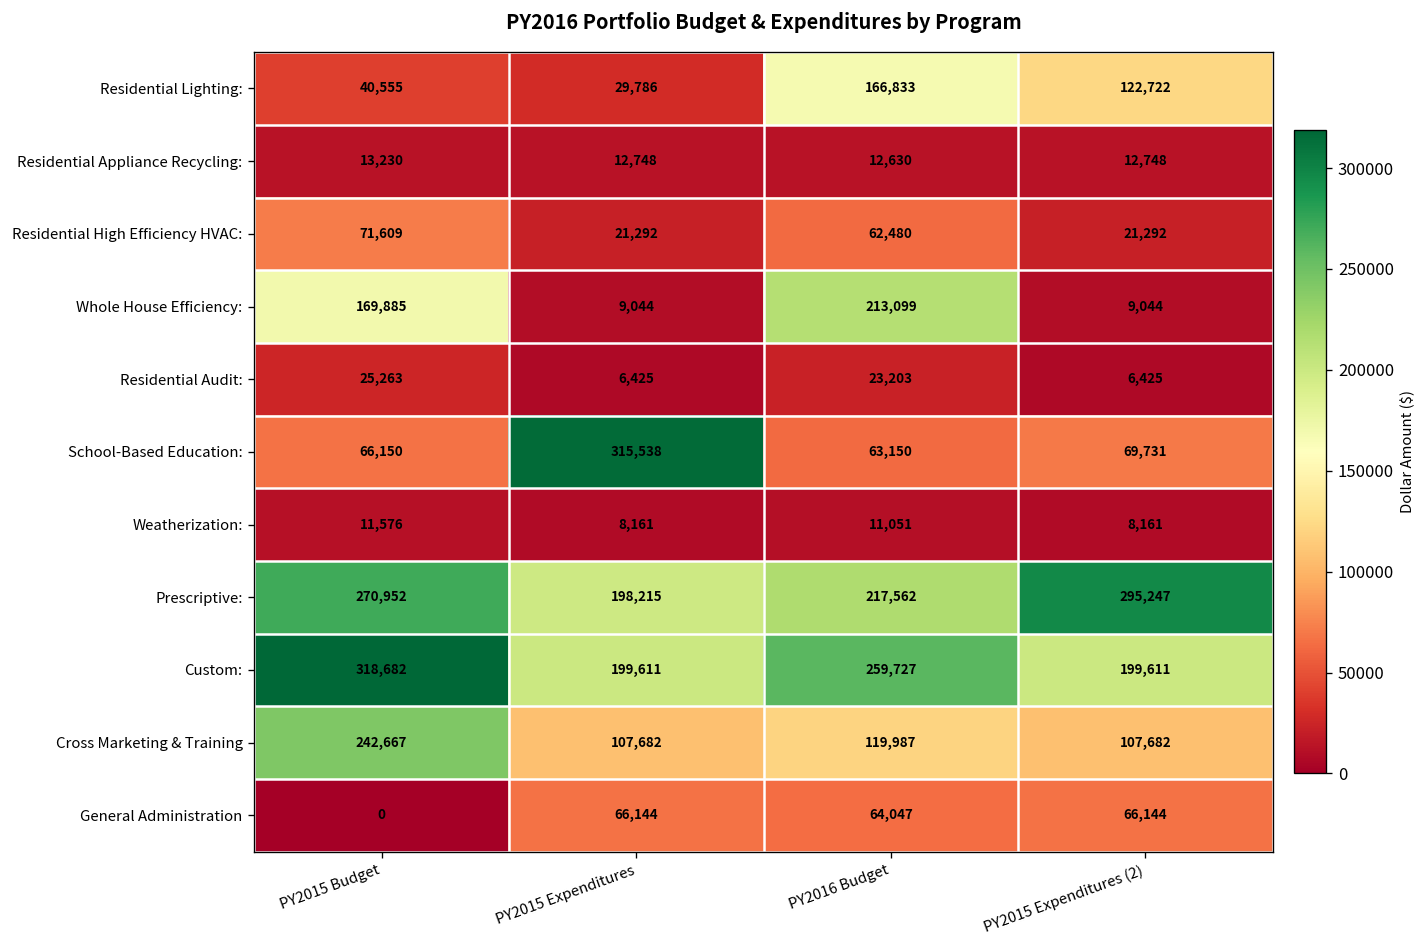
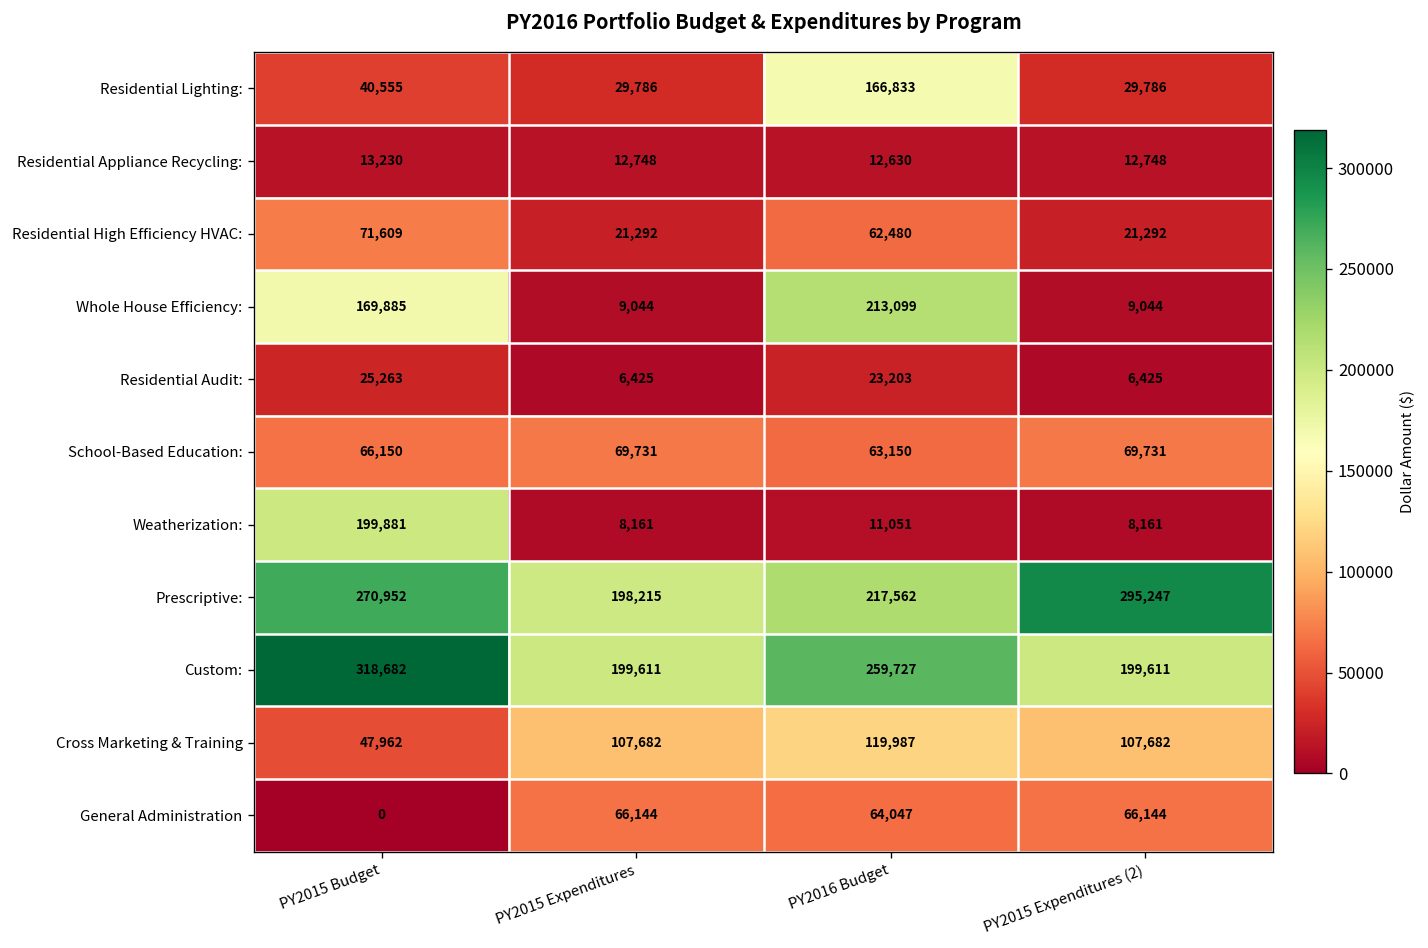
  {
    "Residential Lighting:": {
      "PY2015 Budget": "40,555",
      "PY2015 Expenditures": "29,786",
      "PY2016 Budget": "166,833",
-     "PY2015 Expenditures (2)": "122,722"
+     "PY2015 Expenditures (2)": "29,786"
    },
    "Residential Appliance Recycling:": {
      "PY2015 Budget": "13,230",
      "PY2015 Expenditures": "12,748",
      "PY2016 Budget": "12,630",
      "PY2015 Expenditures (2)": "12,748"
    },
    "Residential High Efficiency HVAC:": {
      "PY2015 Budget": "71,609",
      "PY2015 Expenditures": "21,292",
      "PY2016 Budget": "62,480",
      "PY2015 Expenditures (2)": "21,292"
    },
    "Whole House Efficiency:": {
      "PY2015 Budget": "169,885",
      "PY2015 Expenditures": "9,044",
      "PY2016 Budget": "213,099",
      "PY2015 Expenditures (2)": "9,044"
    },
    "Residential Audit:": {
      "PY2015 Budget": "25,263",
      "PY2015 Expenditures": "6,425",
      "PY2016 Budget": "23,203",
      "PY2015 Expenditures (2)": "6,425"
    },
    "School-Based Education:": {
      "PY2015 Budget": "66,150",
-     "PY2015 Expenditures": "315,538",
+     "PY2015 Expenditures": "69,731",
      "PY2016 Budget": "63,150",
      "PY2015 Expenditures (2)": "69,731"
    },
    "Weatherization:": {
-     "PY2015 Budget": "11,576",
+     "PY2015 Budget": "199,881",
      "PY2015 Expenditures": "8,161",
      "PY2016 Budget": "11,051",
      "PY2015 Expenditures (2)": "8,161"
    },
    "Prescriptive:": {
      "PY2015 Budget": "270,952",
      "PY2015 Expenditures": "198,215",
      "PY2016 Budget": "217,562",
      "PY2015 Expenditures (2)": "295,247"
    },
    "Custom:": {
      "PY2015 Budget": "318,682",
      "PY2015 Expenditures": "199,611",
      "PY2016 Budget": "259,727",
      "PY2015 Expenditures (2)": "199,611"
    },
    "Cross Marketing & Training": {
-     "PY2015 Budget": "242,667",
+     "PY2015 Budget": "47,962",
      "PY2015 Expenditures": "107,682",
      "PY2016 Budget": "119,987",
      "PY2015 Expenditures (2)": "107,682"
    },
    "General Administration": {
      "PY2015 Budget": "0",
      "PY2015 Expenditures": "66,144",
      "PY2016 Budget": "64,047",
      "PY2015 Expenditures (2)": "66,144"
    }
  }
